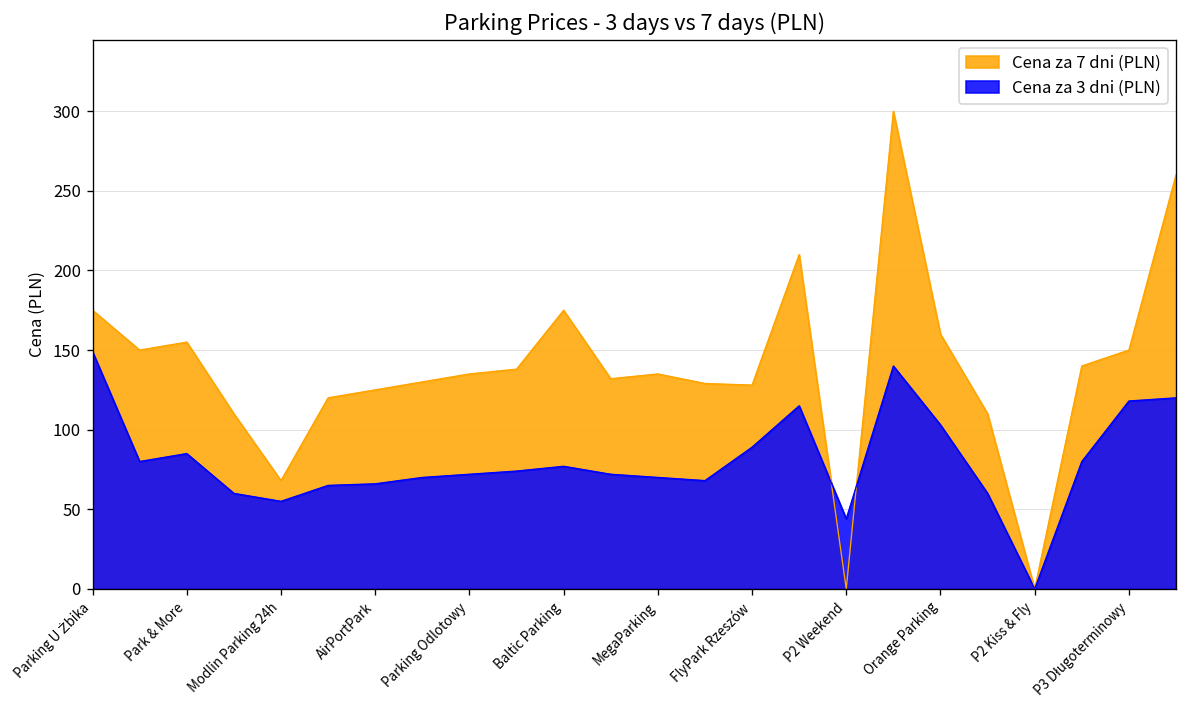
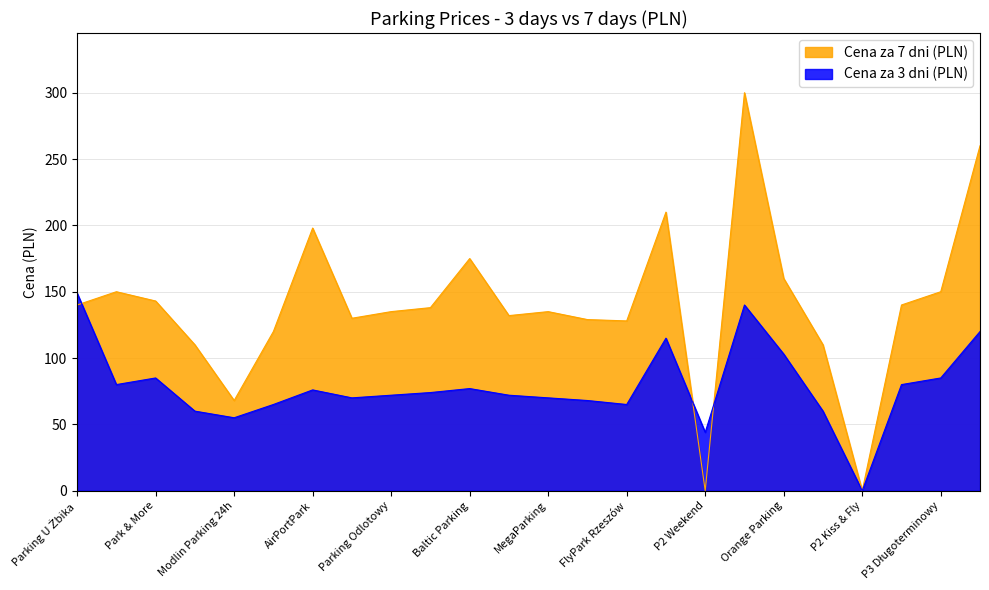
  {
    "Cena za 7 dni (PLN)": {
-     "Parking U Żbika": 175,
-     "Park & More": 155,
+     "Parking U Żbika": 140,
+     "Park & More": 143,
      "Modlin Parking 24h": 68,
-     "AirPortPark": 125,
+     "AirPortPark": 198,
      "Parking Odlotowy": 135,
      "Baltic Parking": 175,
      "MegaParking": 135,
      "FlyPark Rzeszów": 128,
      "P2 Weekend": 0,
      "Orange Parking": 160,
      "P3 Długoterminowy": 150
    },
    "Cena za 3 dni (PLN)": {
      "Parking U Żbika": 149,
      "Park & More": 85,
      "Modlin Parking 24h": 55,
-     "AirPortPark": 66,
+     "AirPortPark": 76,
      "Parking Odlotowy": 72,
      "Baltic Parking": 77,
      "MegaParking": 70,
-     "FlyPark Rzeszów": 89,
+     "FlyPark Rzeszów": 65,
      "P2 Weekend": 44,
      "Orange Parking": 103,
-     "P3 Długoterminowy": 118
+     "P3 Długoterminowy": 85
    }
  }
